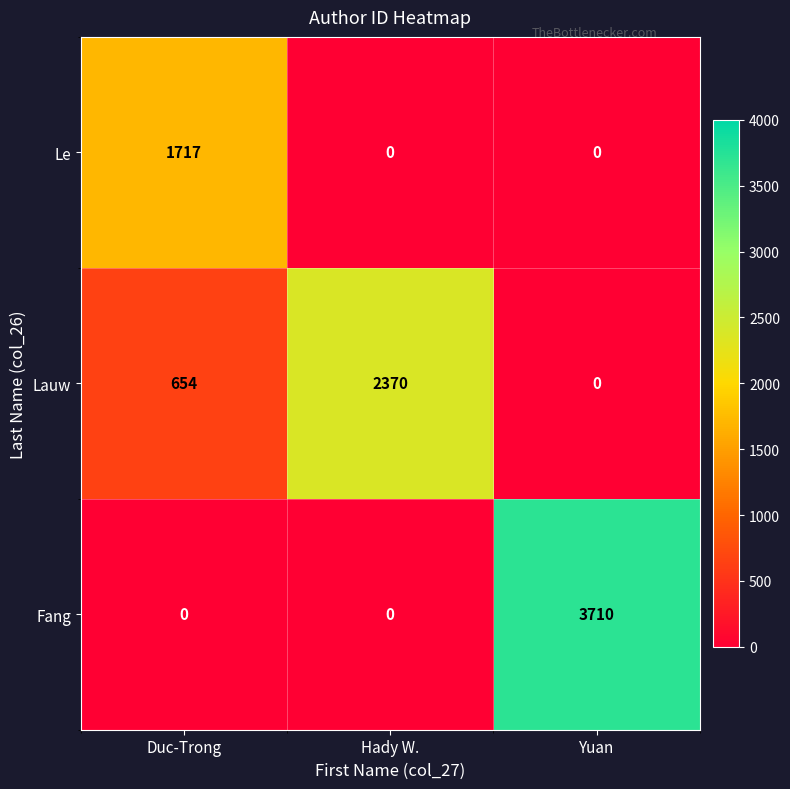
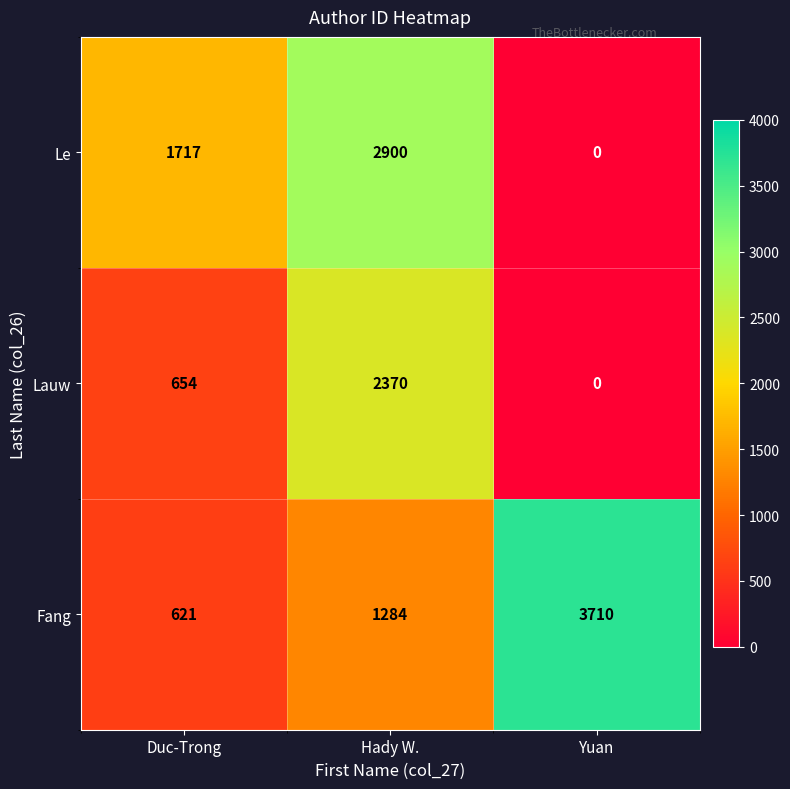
  {
    "Le": {
      "Duc-Trong": 1717,
-     "Hady W.": 0,
+     "Hady W.": 2900,
      "Yuan": 0
    },
    "Lauw": {
      "Duc-Trong": 654,
      "Hady W.": 2370,
      "Yuan": 0
    },
    "Fang": {
-     "Duc-Trong": 0,
-     "Hady W.": 0,
+     "Duc-Trong": 621,
+     "Hady W.": 1284,
      "Yuan": 3710
    }
  }
